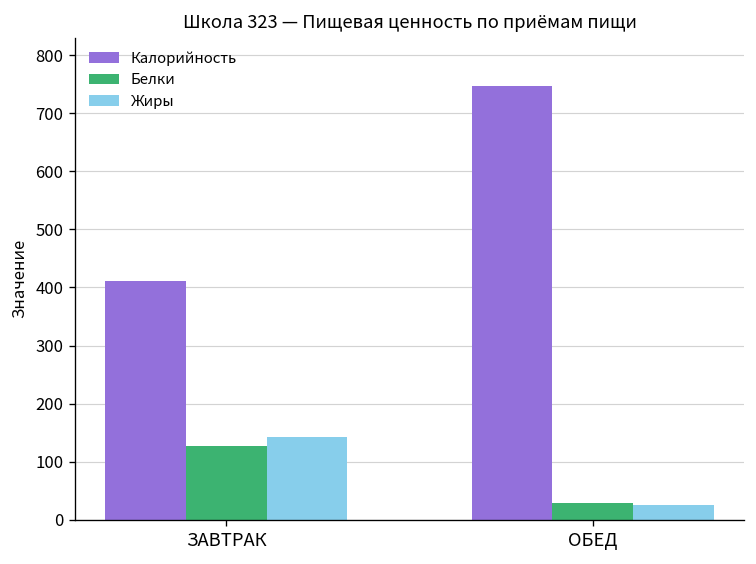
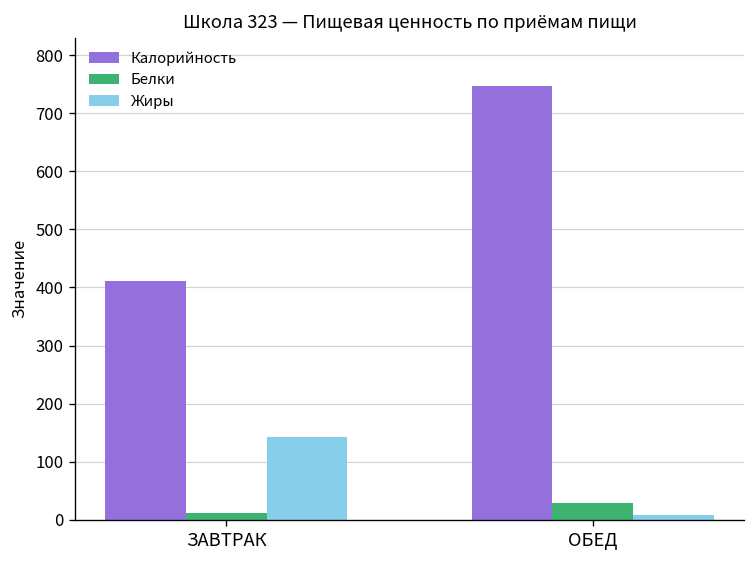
  {
    "Калорийность": {
      "ЗАВТРАК": 410,
      "ОБЕД": 750
    },
    "Белки": {
-     "ЗАВТРАК": 130,
+     "ЗАВТРАК": 10,
      "ОБЕД": 30
    },
    "Жиры": {
      "ЗАВТРАК": 140,
-     "ОБЕД": 30
+     "ОБЕД": 10
    }
  }
